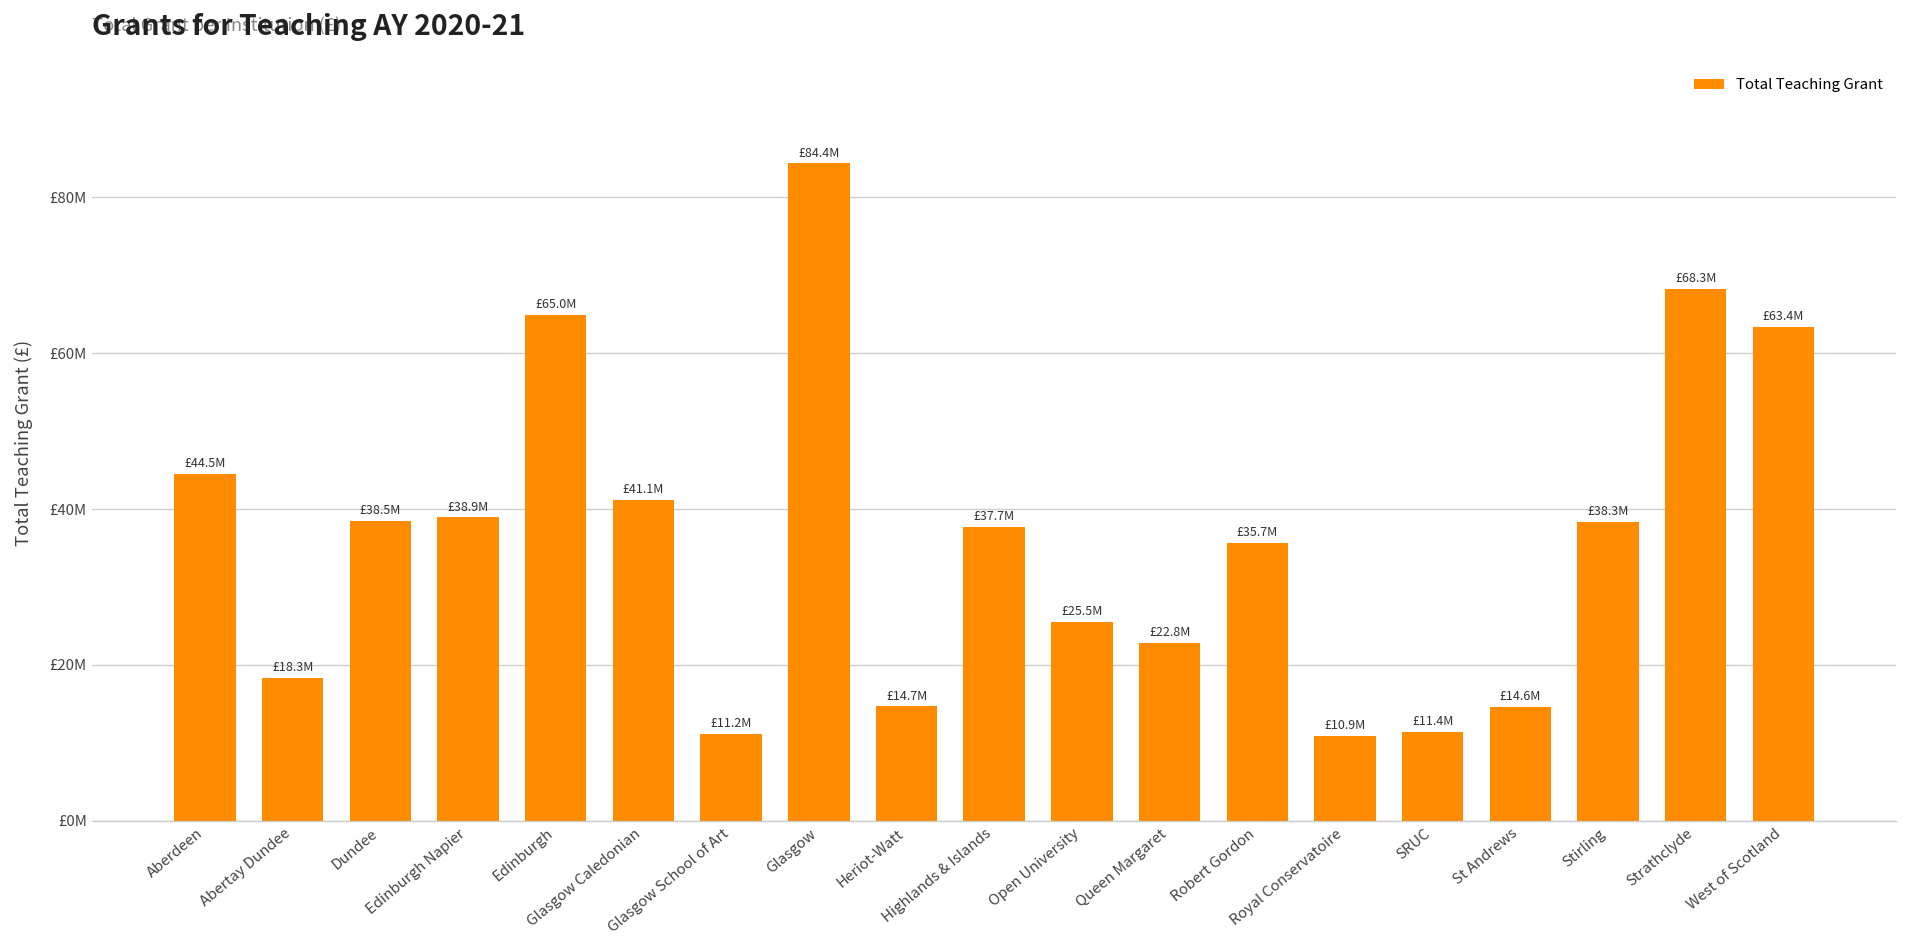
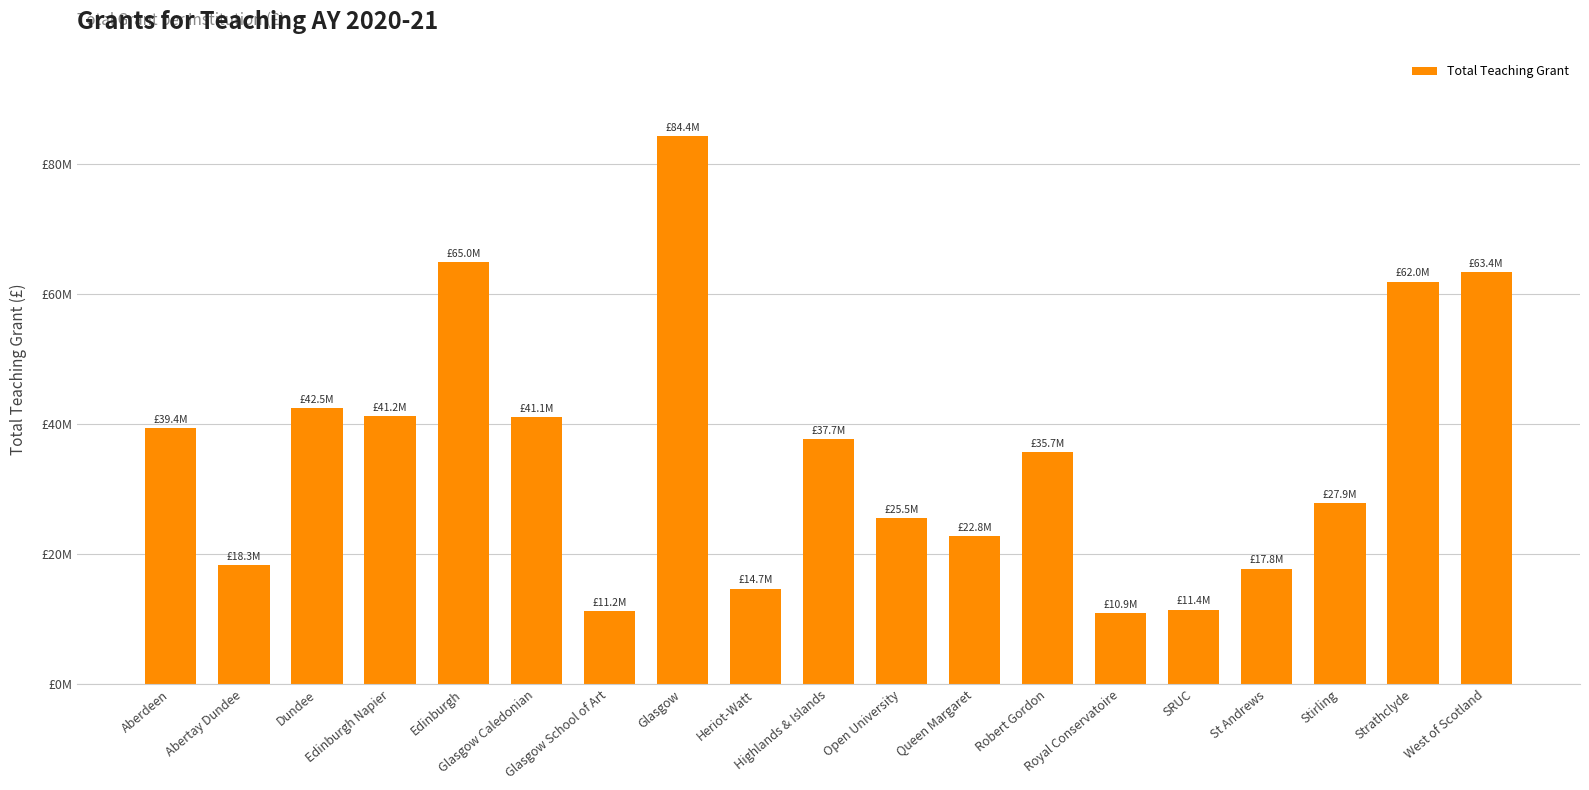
  {
-   "Aberdeen": "£44.5M",
+   "Aberdeen": "£39.4M",
    "Abertay Dundee": "£18.3M",
-   "Dundee": "£38.5M",
-   "Edinburgh Napier": "£38.9M",
+   "Dundee": "£42.5M",
+   "Edinburgh Napier": "£41.2M",
    "Edinburgh": "£65.0M",
    "Glasgow Caledonian": "£41.1M",
    "Glasgow School of Art": "£11.2M",
    "Glasgow": "£84.4M",
    "Heriot-Watt": "£14.7M",
    "Highlands & Islands": "£37.7M",
    "Open University": "£25.5M",
    "Queen Margaret": "£22.8M",
    "Robert Gordon": "£35.7M",
    "Royal Conservatoire": "£10.9M",
    "SRUC": "£11.4M",
-   "St Andrews": "£14.6M",
-   "Stirling": "£38.3M",
-   "Strathclyde": "£68.3M",
+   "St Andrews": "£17.8M",
+   "Stirling": "£27.9M",
+   "Strathclyde": "£62.0M",
    "West of Scotland": "£63.4M"
  }
